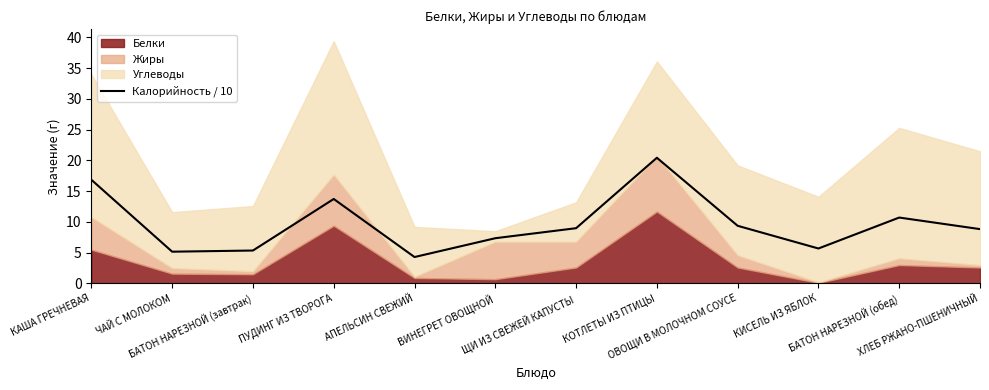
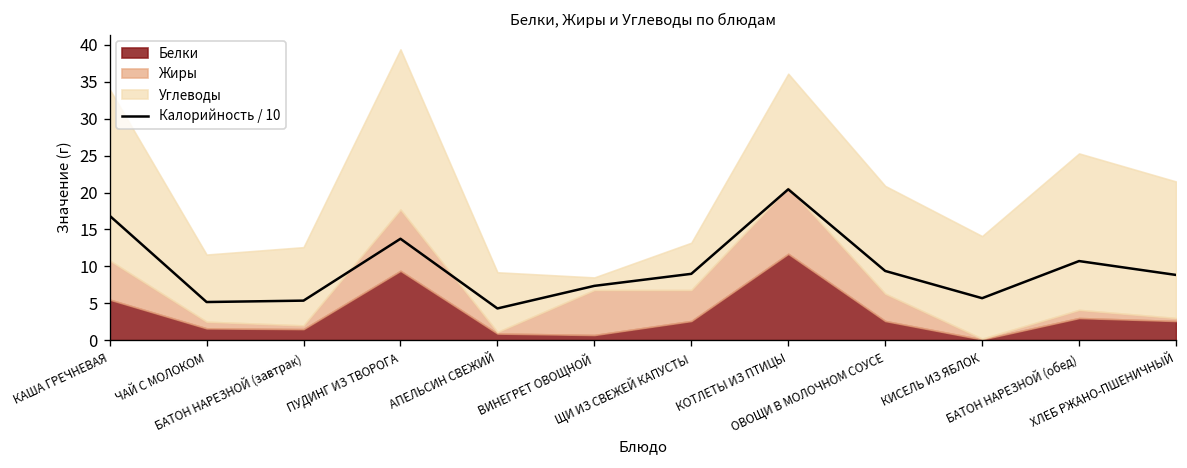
  {
    "Калорийность / 10": {
      "КАША ГРЕЧНЕВАЯ": 17,
      "ЧАЙ С МОЛОКОМ": 5,
      "БАТОН НАРЕЗНОЙ (завтрак)": 5,
      "ПУДИНГ ИЗ ТВОРОГА": 14,
      "АПЕЛЬСИН СВЕЖИЙ": 4,
      "ВИНЕГРЕТ ОВОЩНОЙ": 7,
      "ЩИ ИЗ СВЕЖЕЙ КАПУСТЫ": 9,
      "ОВОЩИ В МОЛОЧНОМ СОУСЕ": 9,
      "КИСЕЛЬ ИЗ ЯБЛОК": 6,
      "БАТОН НАРЕЗНОЙ (обед)": 11,
      "ХЛЕБ РЖАНО-ПШЕНИЧНЫЙ": 9
    },
    "Белки": {
      "КАША ГРЕЧНЕВАЯ": 6,
      "ЧАЙ С МОЛОКОМ": 2,
      "БАТОН НАРЕЗНОЙ (завтрак)": 2,
      "ПУДИНГ ИЗ ТВОРОГА": 9,
      "ВИНЕГРЕТ ОВОЩНОЙ": 1,
      "ЩИ ИЗ СВЕЖЕЙ КАПУСТЫ": 3,
      "КОТЛЕТЫ ИЗ ПТИЦЫ": 12,
      "ОВОЩИ В МОЛОЧНОМ СОУСЕ": 3,
      "БАТОН НАРЕЗНОЙ (обед)": 3
    },
    "Жиры": {
      "КАША ГРЕЧНЕВАЯ": 5,
      "ЧАЙ С МОЛОКОМ": 1,
      "БАТОН НАРЕЗНОЙ (завтрак)": 1,
      "ПУДИНГ ИЗ ТВОРОГА": 8,
      "ВИНЕГРЕТ ОВОЩНОЙ": 6,
      "ЩИ ИЗ СВЕЖЕЙ КАПУСТЫ": 4,
-     "ОВОЩИ В МОЛОЧНОМ СОУСЕ": 2,
+     "ОВОЩИ В МОЛОЧНОМ СОУСЕ": 4,
      "БАТОН НАРЕЗНОЙ (обед)": 1
    },
    "Углеводы": {
      "КАША ГРЕЧНЕВАЯ": 23,
      "ЧАЙ С МОЛОКОМ": 9,
      "БАТОН НАРЕЗНОЙ (завтрак)": 11,
      "ПУДИНГ ИЗ ТВОРОГА": 22,
      "АПЕЛЬСИН СВЕЖИЙ": 8,
      "ВИНЕГРЕТ ОВОЩНОЙ": 2,
      "ЩИ ИЗ СВЕЖЕЙ КАПУСТЫ": 6,
      "КОТЛЕТЫ ИЗ ПТИЦЫ": 15,
      "ОВОЩИ В МОЛОЧНОМ СОУСЕ": 15,
      "КИСЕЛЬ ИЗ ЯБЛОК": 14,
      "БАТОН НАРЕЗНОЙ (обед)": 21,
      "ХЛЕБ РЖАНО-ПШЕНИЧНЫЙ": 19
    }
  }
